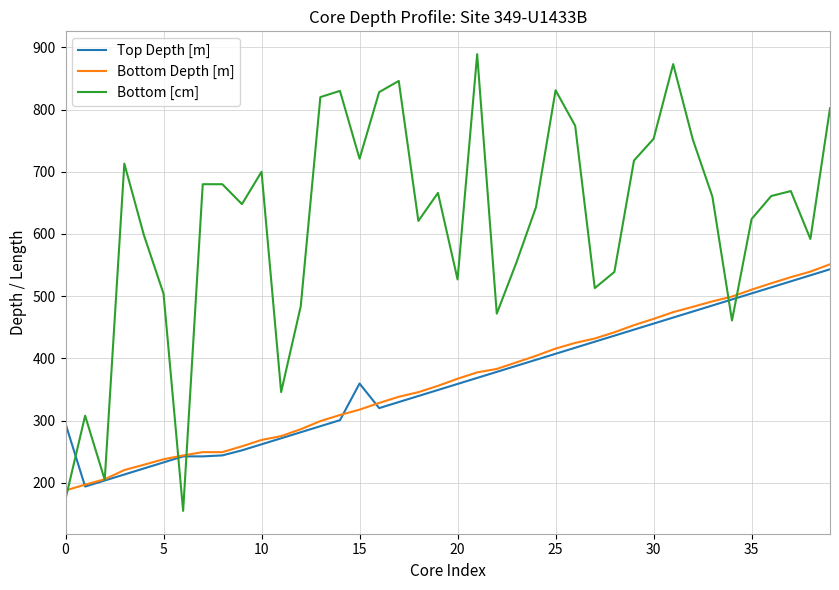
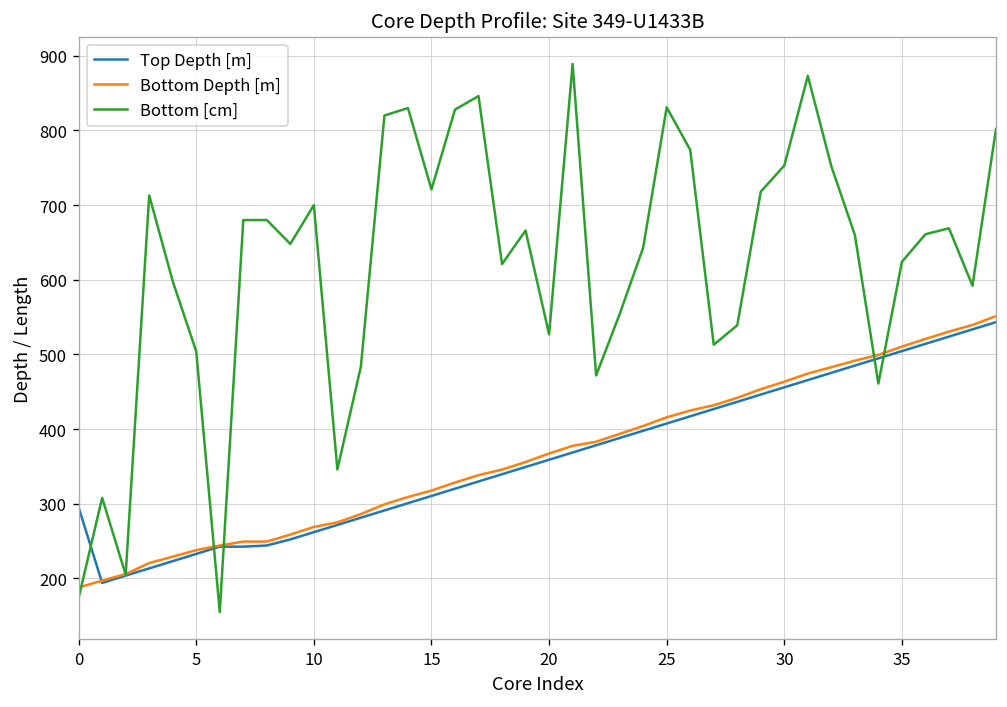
  {
    "Top Depth [m]": {
      "0": 300,
      "5": 230,
      "10": 260,
-     "15": 360,
+     "15": 310,
      "20": 360,
      "25": 410,
      "30": 460,
      "35": 500
    },
    "Bottom Depth [m]": {
      "0": 190,
      "5": 240,
      "10": 270,
      "15": 320,
      "20": 370,
      "25": 420,
      "30": 460,
      "35": 510
    },
    "Bottom [cm]": {
      "0": 170,
      "5": 500,
      "10": 700,
      "15": 720,
      "20": 530,
      "25": 830,
      "30": 750,
      "35": 620
    }
  }
